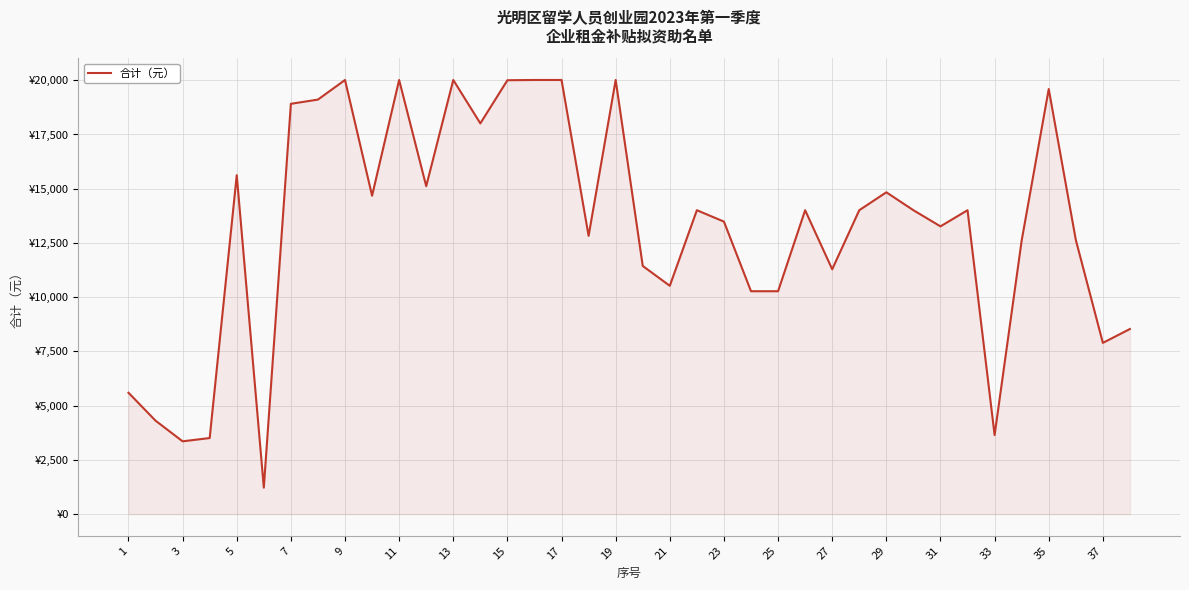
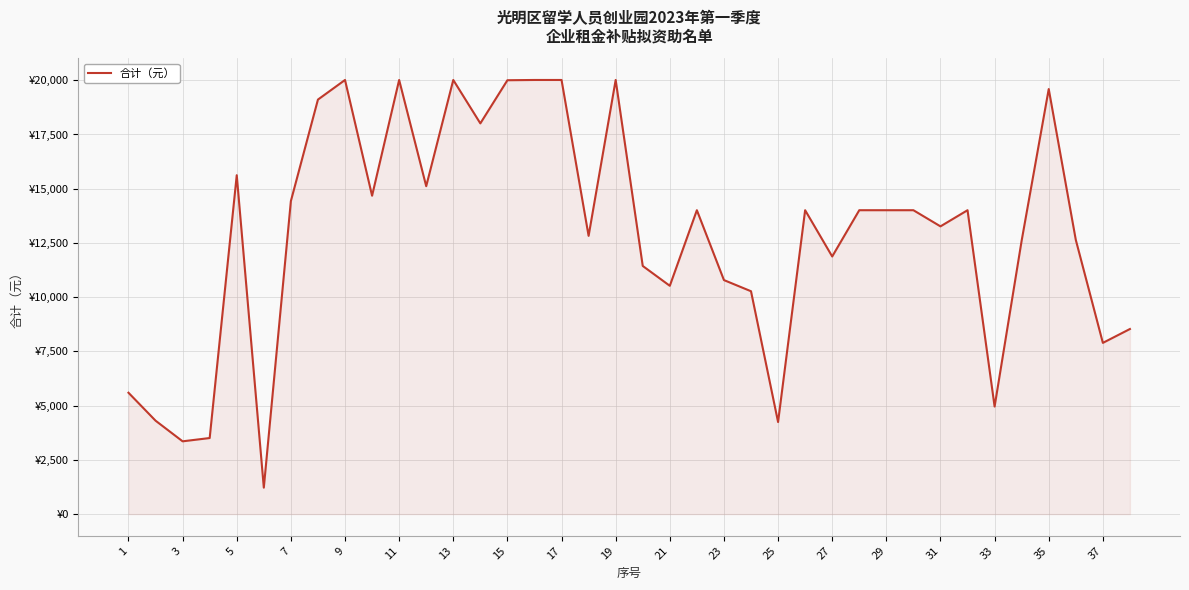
  {
    "1": "¥5,600",
    "3": "¥3,400",
    "5": "¥15,600",
-   "7": "¥18,900",
+   "7": "¥14,400",
    "9": "¥20,000",
    "11": "¥20,000",
    "13": "¥20,000",
    "15": "¥20,000",
    "17": "¥20,000",
    "19": "¥20,000",
    "21": "¥10,500",
-   "23": "¥13,500",
-   "25": "¥10,300",
-   "27": "¥11,300",
-   "29": "¥14,800",
+   "23": "¥10,800",
+   "25": "¥4,200",
+   "27": "¥11,900",
+   "29": "¥14,000",
    "31": "¥13,300",
-   "33": "¥3,600",
+   "33": "¥5,000",
    "35": "¥19,600",
    "37": "¥7,900"
  }
